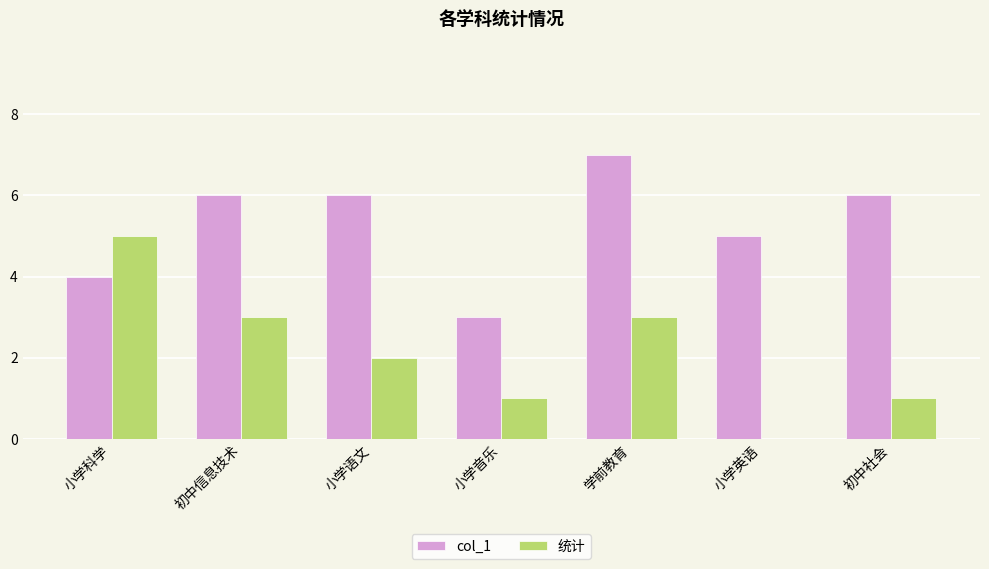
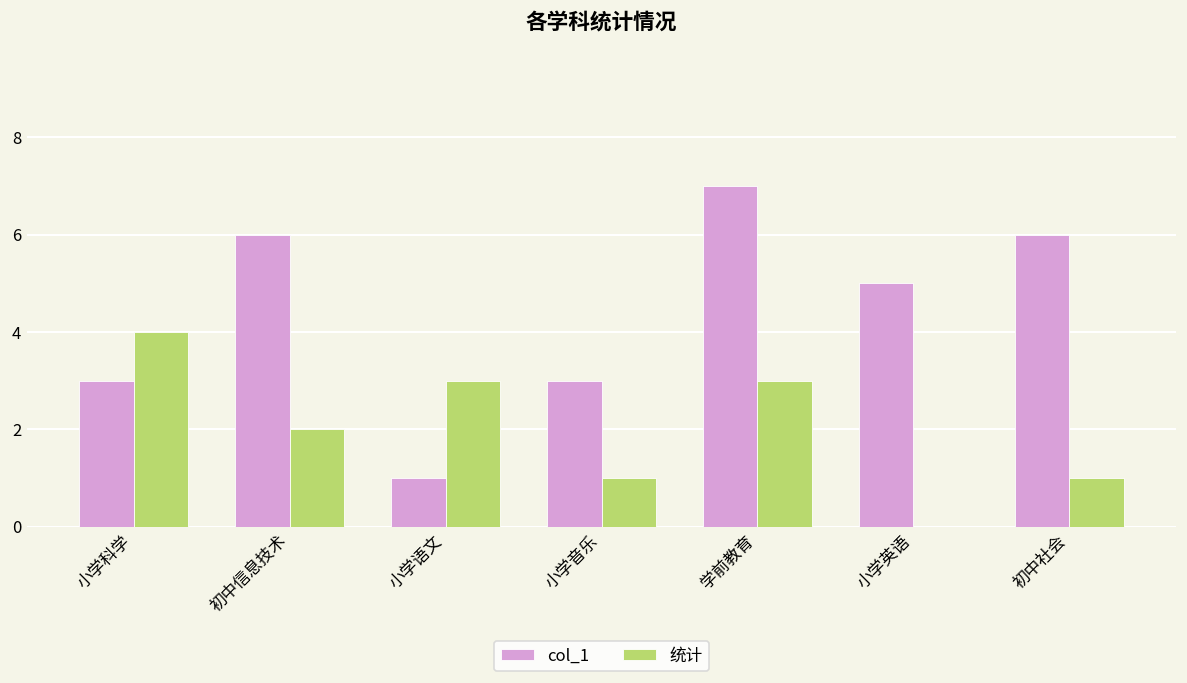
  {
    "col_1": {
-     "小学科学": 4,
+     "小学科学": 3,
      "初中信息技术": 6,
-     "小学语文": 6,
+     "小学语文": 1,
      "小学音乐": 3,
      "学前教育": 7,
      "小学英语": 5,
      "初中社会": 6
    },
    "统计": {
-     "小学科学": 5,
-     "初中信息技术": 3,
-     "小学语文": 2,
+     "小学科学": 4,
+     "初中信息技术": 2,
+     "小学语文": 3,
      "小学音乐": 1,
      "学前教育": 3,
      "小学英语": 0,
      "初中社会": 1
    }
  }
